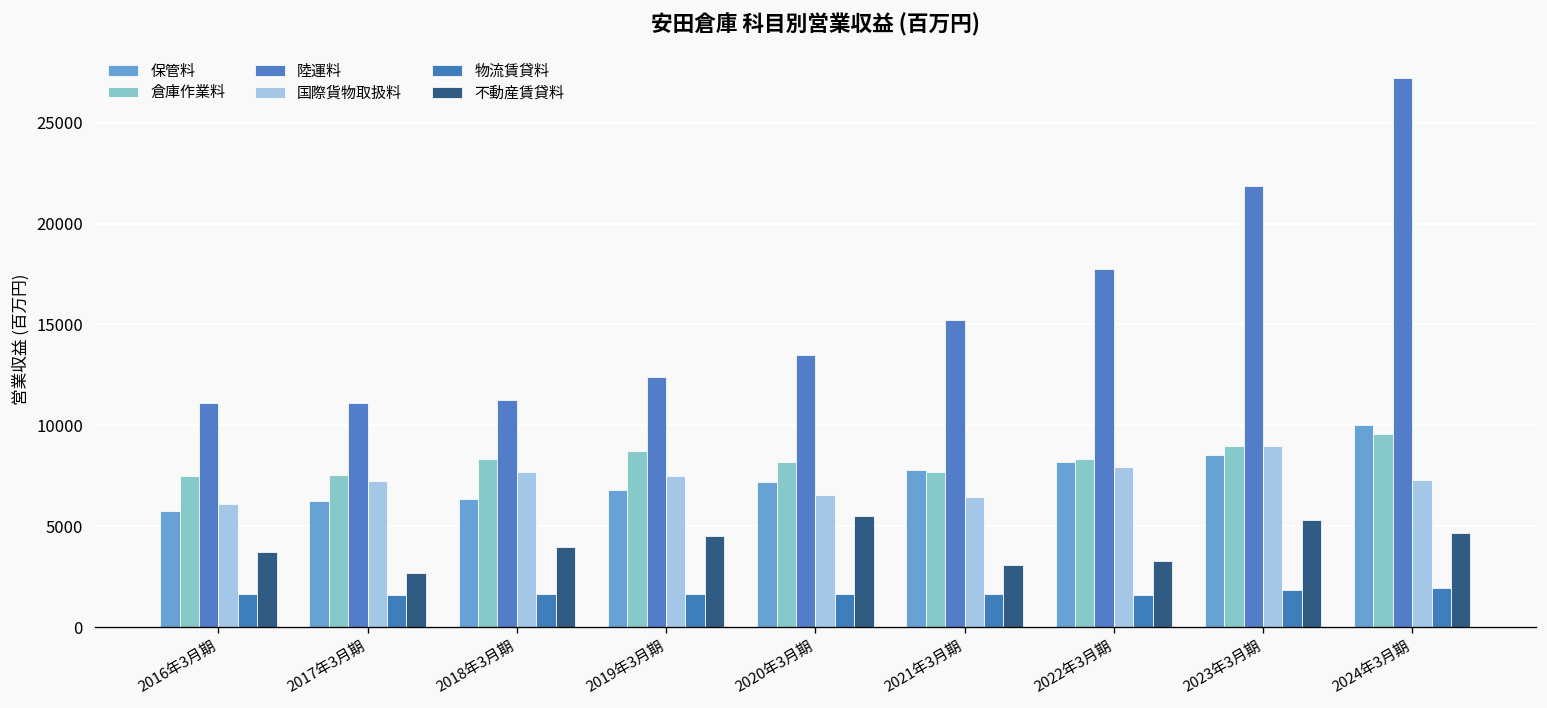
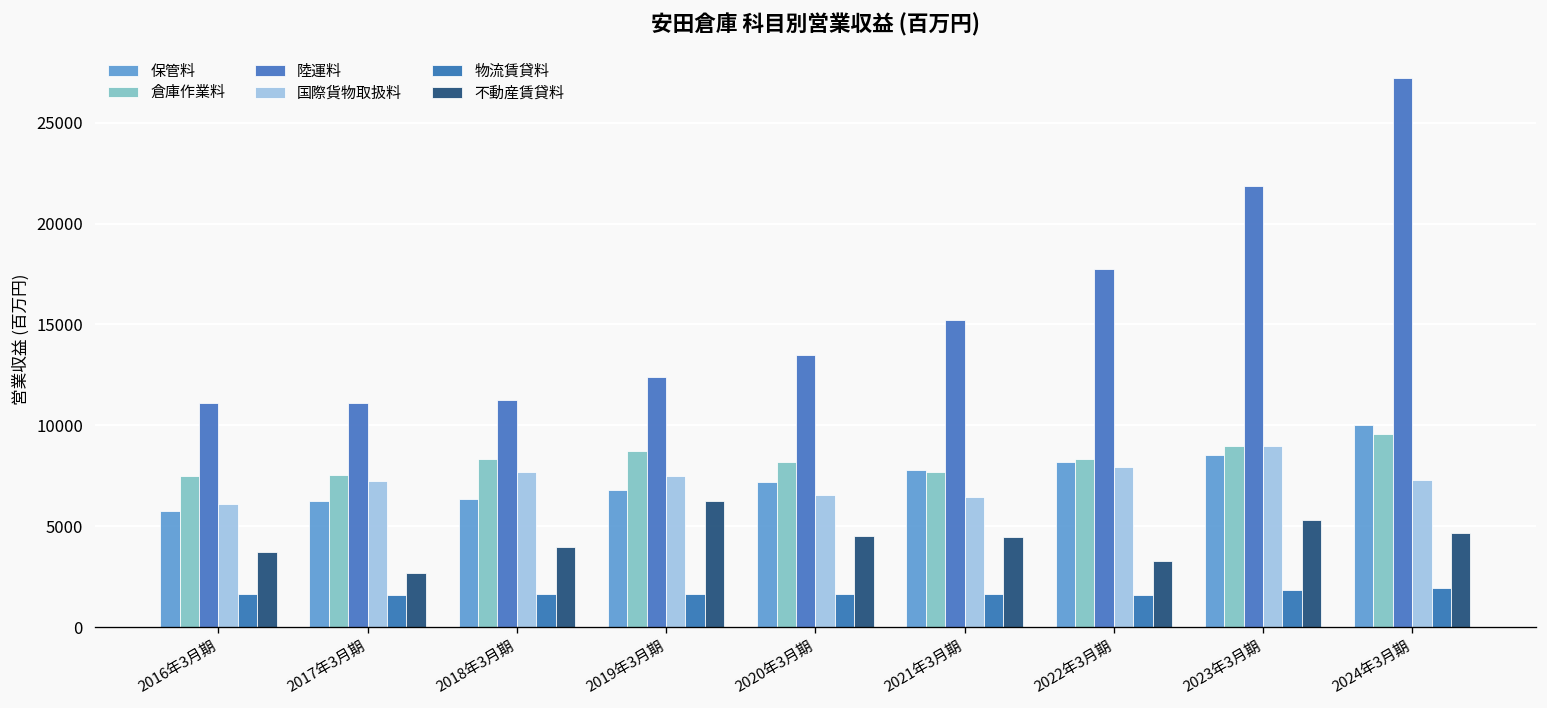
  {
    "不動産賃貸料": {
      "2016年3月期": 3700,
      "2017年3月期": 2700,
      "2018年3月期": 4000,
-     "2019年3月期": 4500,
-     "2020年3月期": 5500,
-     "2021年3月期": 3100,
+     "2019年3月期": 6300,
+     "2020年3月期": 4500,
+     "2021年3月期": 4500,
      "2022年3月期": 3300,
      "2023年3月期": 5300,
      "2024年3月期": 4700
    }
  }
